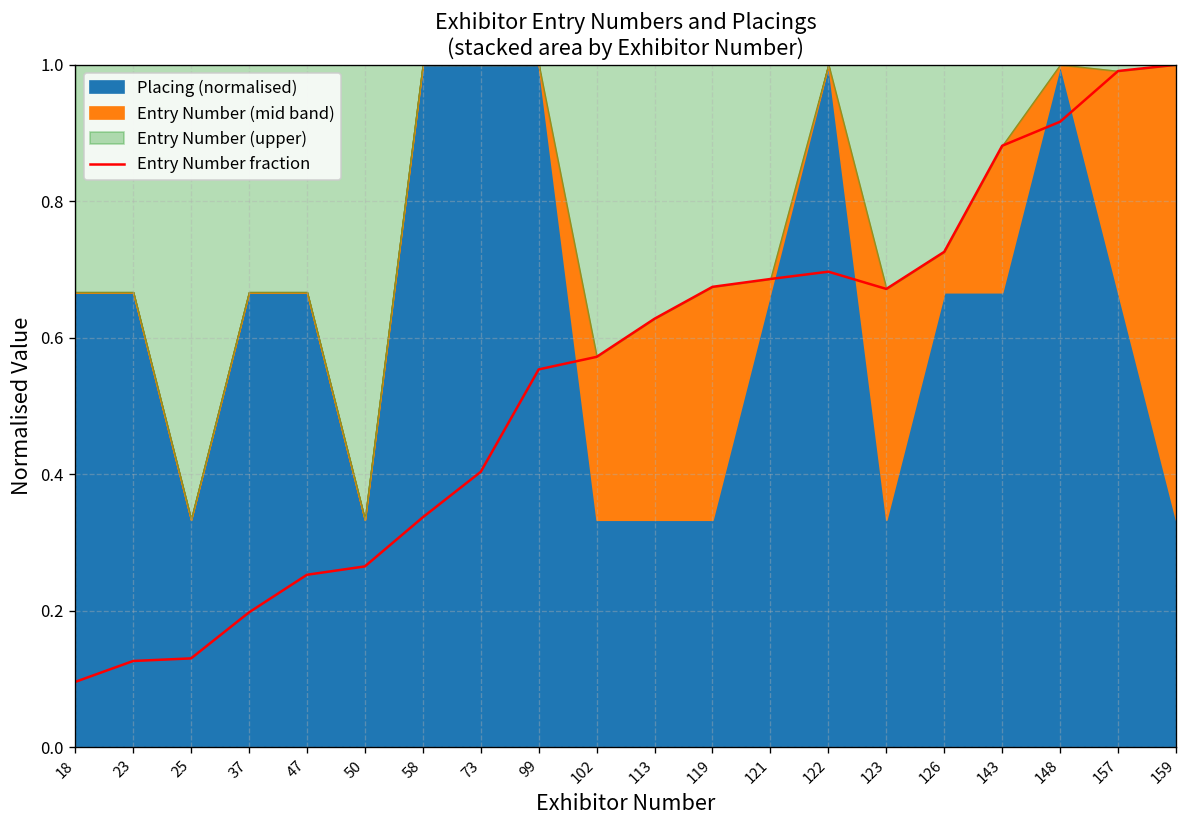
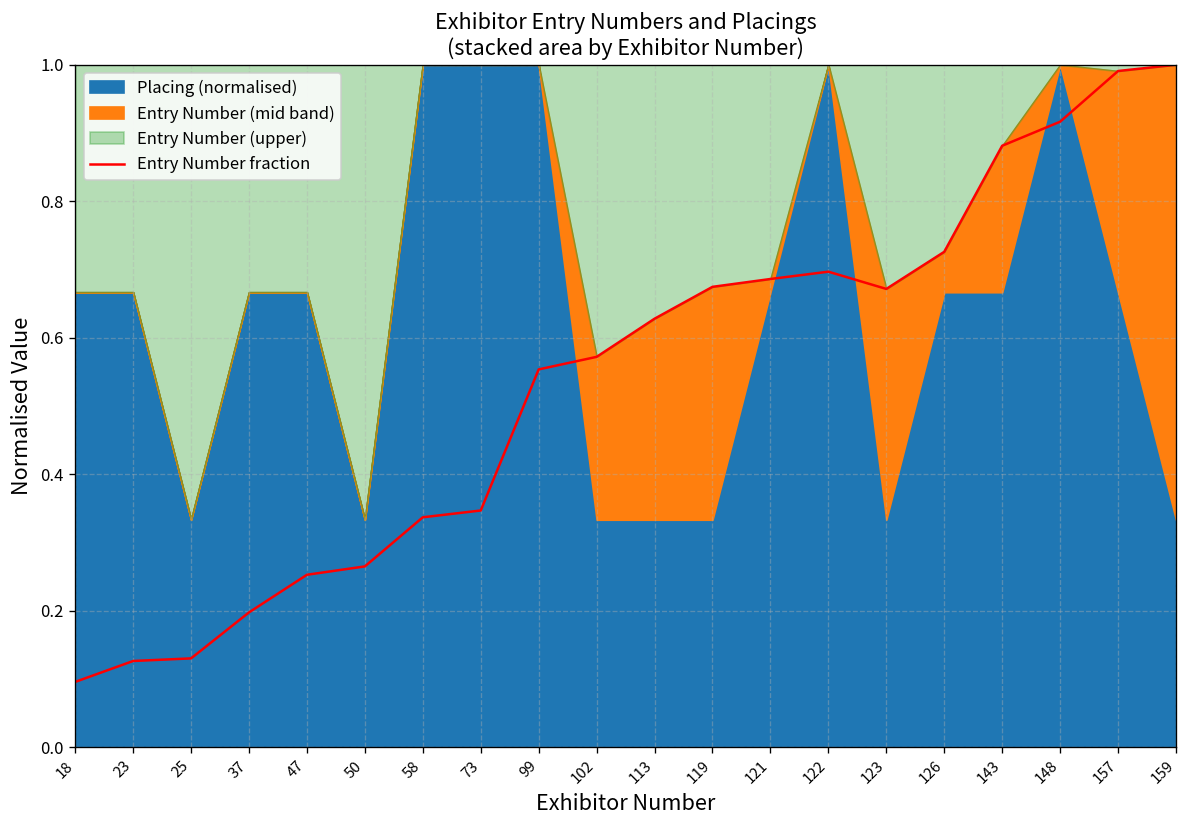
  {
    "Entry Number fraction": {
      "18": 0.10,
      "23": 0.13,
      "25": 0.13,
      "37": 0.20,
      "47": 0.25,
      "50": 0.26,
      "58": 0.34,
-     "73": 0.40,
+     "73": 0.35,
      "99": 0.55,
      "122": 0.70,
      "148": 0.92
    }
  }
